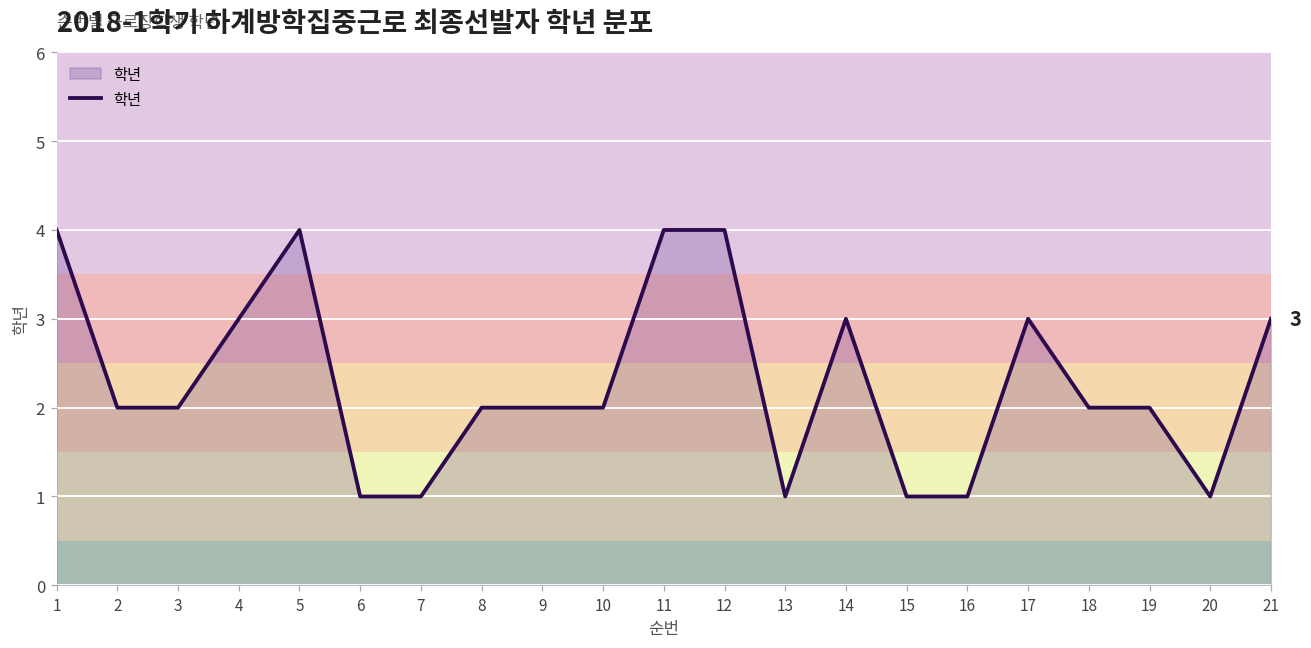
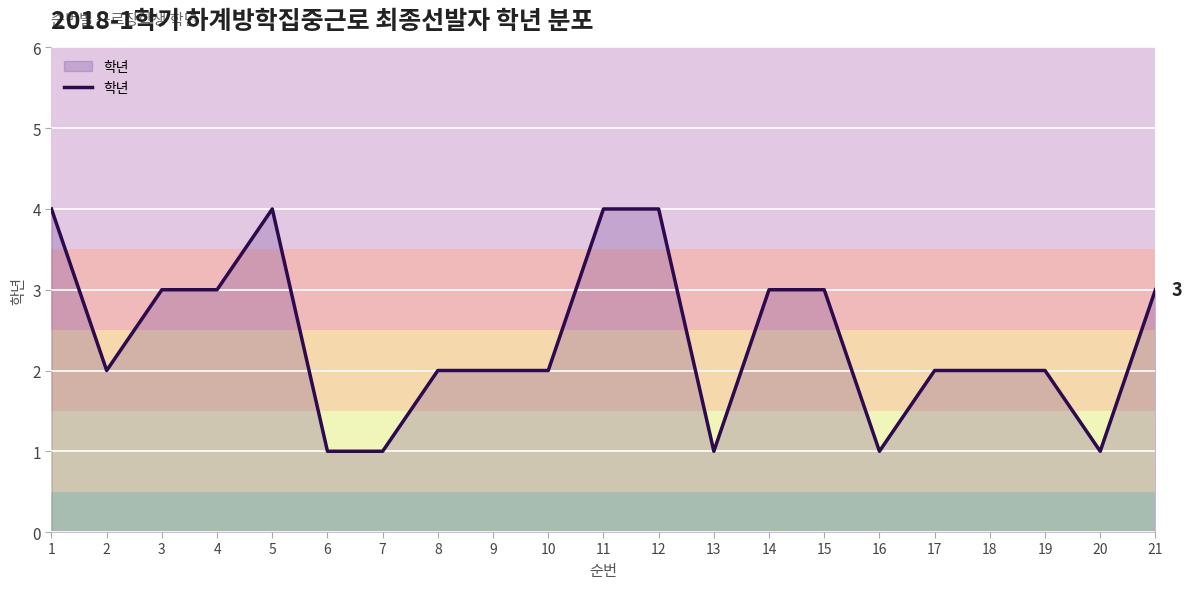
  {
    "1": 4,
    "2": 2,
-   "3": 2,
+   "3": 3,
    "4": 3,
    "5": 4,
    "6": 1,
    "7": 1,
    "8": 2,
    "9": 2,
    "10": 2,
    "11": 4,
    "12": 4,
    "13": 1,
    "14": 3,
-   "15": 1,
+   "15": 3,
    "16": 1,
-   "17": 3,
+   "17": 2,
    "18": 2,
    "19": 2,
    "20": 1
  }
